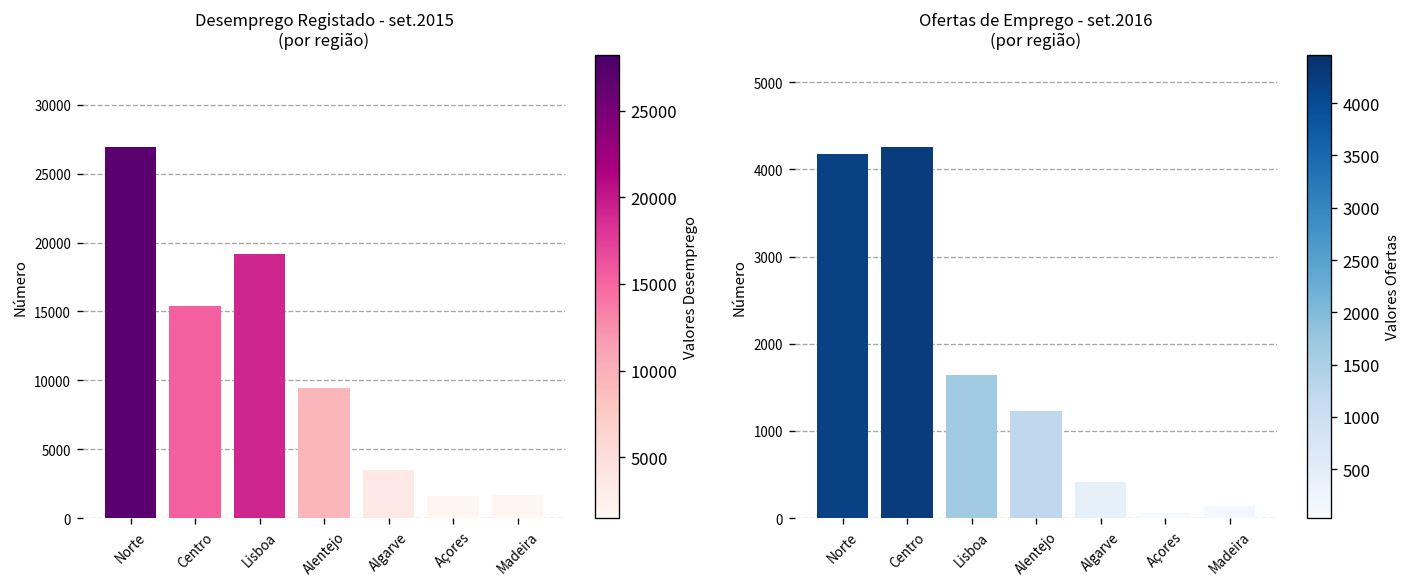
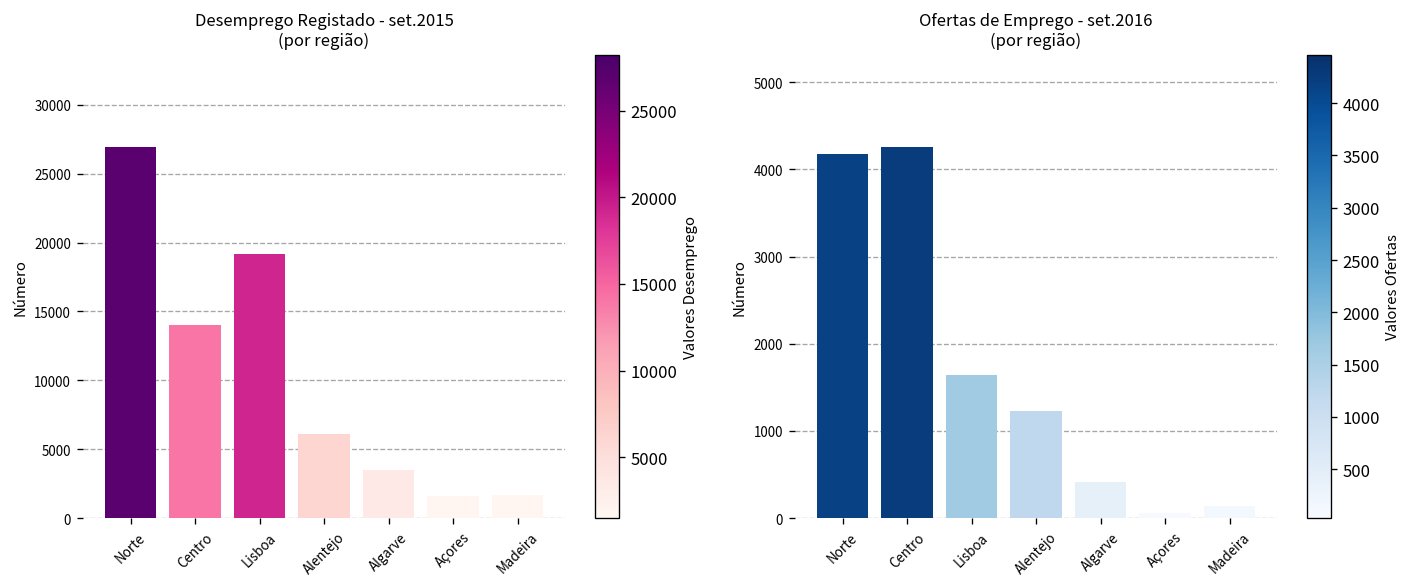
  {
    "Desemprego Registado - set.2015 (por região)": {
      "Norte": 26900,
-     "Centro": 15400,
+     "Centro": 14000,
      "Lisboa": 19200,
-     "Alentejo": 9500,
+     "Alentejo": 6100,
      "Algarve": 3500,
      "Açores": 1600,
      "Madeira": 1700
    },
    "Ofertas de Emprego - set.2016 (por região)": {
      "Norte": 4200,
      "Centro": 4300,
      "Lisboa": 1600,
      "Alentejo": 1200,
      "Algarve": 400,
      "Açores": 100,
      "Madeira": 100
    }
  }
